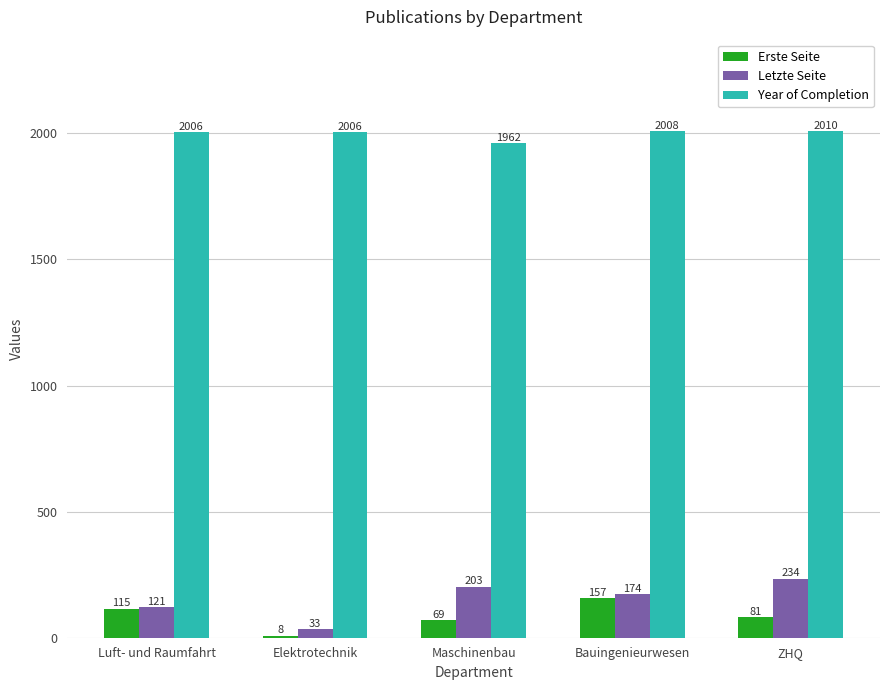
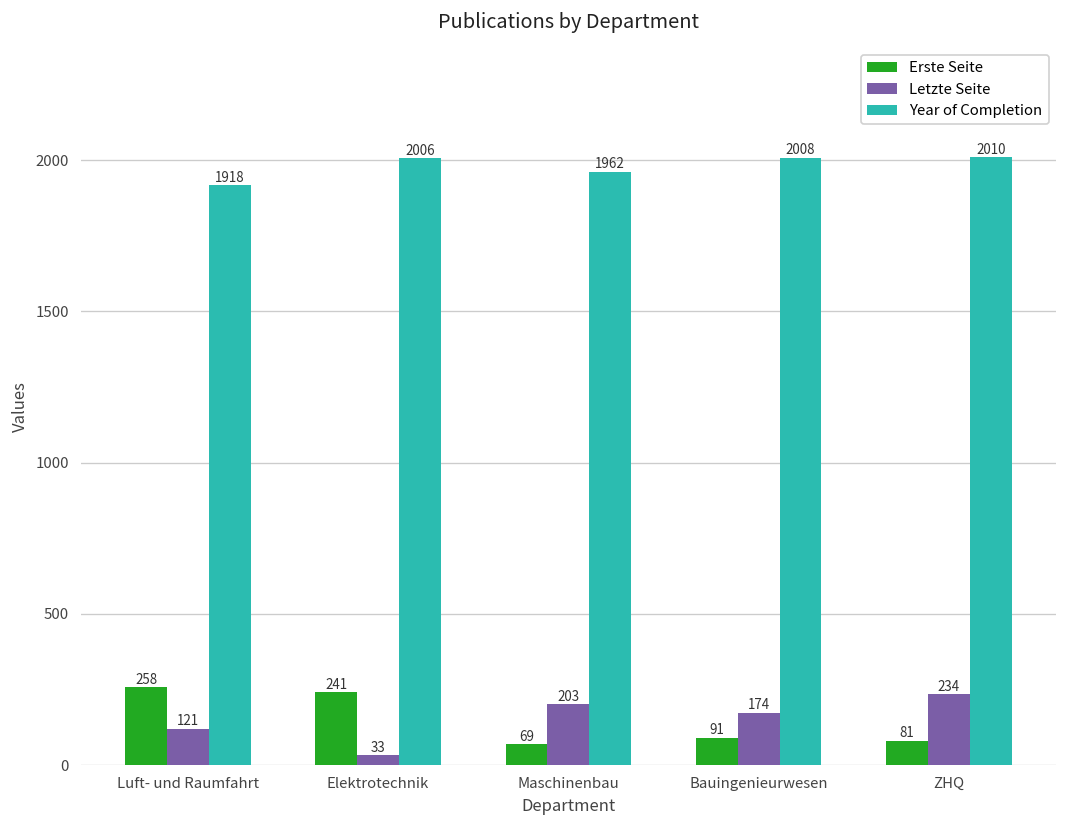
  {
    "Erste Seite": {
-     "Luft- und Raumfahrt": 115,
-     "Elektrotechnik": 8,
+     "Luft- und Raumfahrt": 258,
+     "Elektrotechnik": 241,
      "Maschinenbau": 69,
-     "Bauingenieurwesen": 157,
+     "Bauingenieurwesen": 91,
      "ZHQ": 81
    },
    "Letzte Seite": {
      "Luft- und Raumfahrt": 121,
      "Elektrotechnik": 33,
      "Maschinenbau": 203,
      "Bauingenieurwesen": 174,
      "ZHQ": 234
    },
    "Year of Completion": {
-     "Luft- und Raumfahrt": 2006,
+     "Luft- und Raumfahrt": 1918,
      "Elektrotechnik": 2006,
      "Maschinenbau": 1962,
      "Bauingenieurwesen": 2008,
      "ZHQ": 2010
    }
  }
